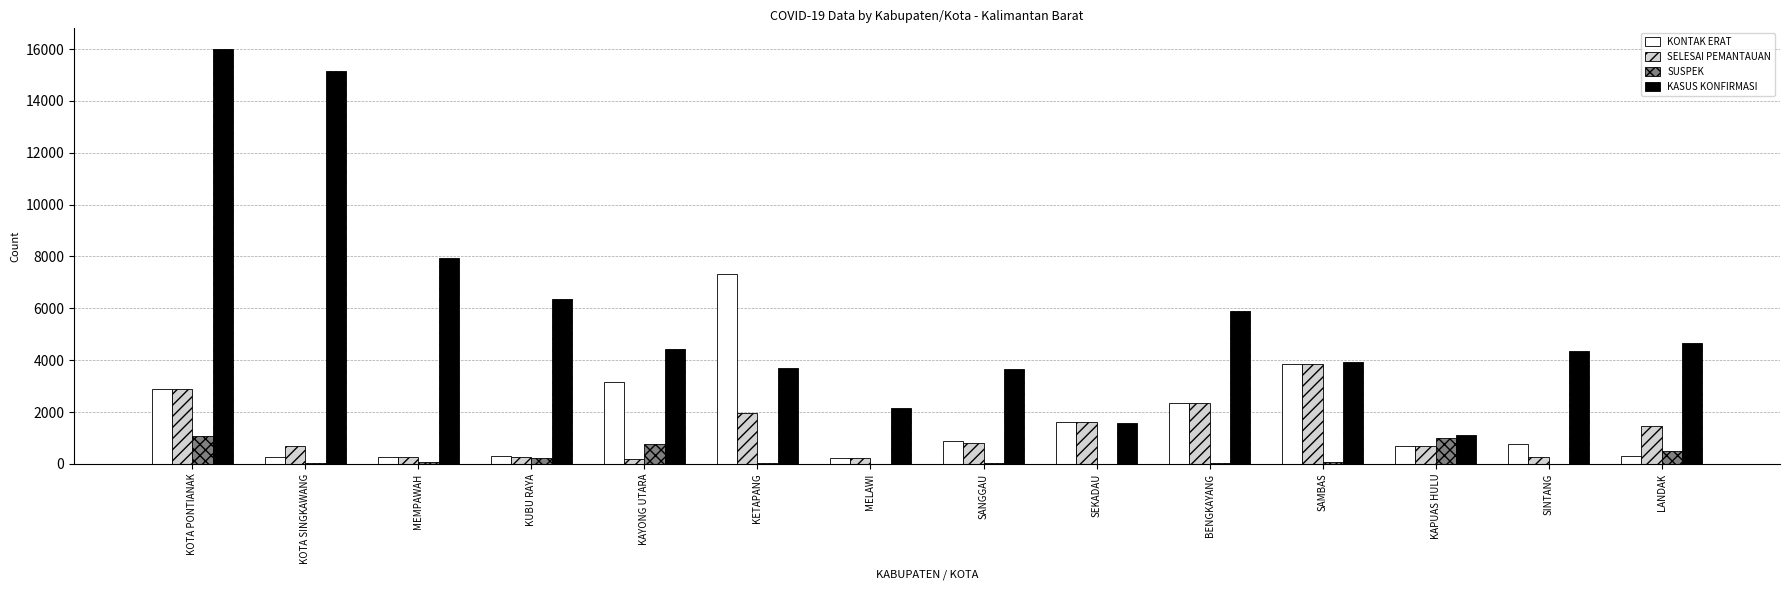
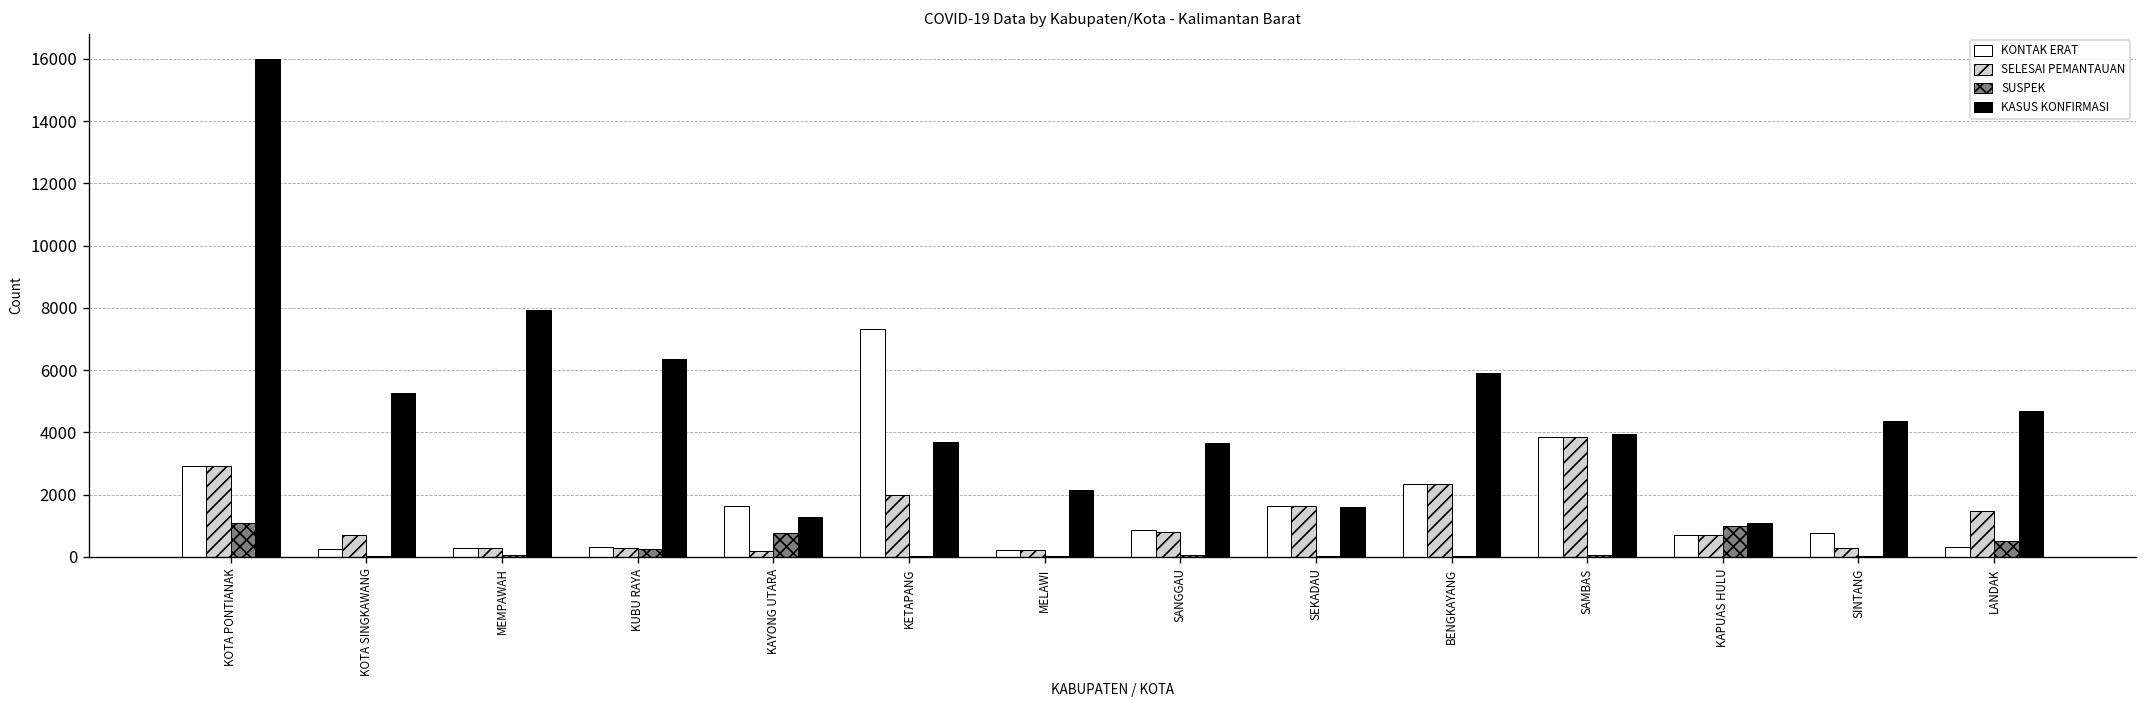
  {
    "KONTAK ERAT": {
      "KOTA PONTIANAK": 2900,
      "KOTA SINGKAWANG": 300,
      "MEMPAWAH": 300,
      "KUBU RAYA": 300,
-     "KAYONG UTARA": 3200,
+     "KAYONG UTARA": 1600,
      "KETAPANG": 7300,
      "MELAWI": 200,
      "SANGGAU": 900,
      "SEKADAU": 1600,
      "BENGKAYANG": 2300,
      "SAMBAS": 3800,
      "KAPUAS HULU": 700,
      "SINTANG": 800,
      "LANDAK": 300
    },
    "SELESAI PEMANTAUAN": {
      "KOTA PONTIANAK": 2900,
      "KOTA SINGKAWANG": 700,
      "MEMPAWAH": 300,
      "KUBU RAYA": 300,
      "KAYONG UTARA": 200,
      "KETAPANG": 2000,
      "MELAWI": 200,
      "SANGGAU": 800,
      "SEKADAU": 1600,
      "BENGKAYANG": 2300,
      "SAMBAS": 3800,
      "KAPUAS HULU": 700,
      "SINTANG": 300,
      "LANDAK": 1500
    },
    "SUSPEK": {
      "KOTA PONTIANAK": 1100,
      "KUBU RAYA": 200,
      "KAYONG UTARA": 800,
      "KAPUAS HULU": 1000,
      "LANDAK": 500
    },
    "KASUS KONFIRMASI": {
      "KOTA PONTIANAK": 16000,
-     "KOTA SINGKAWANG": 15200,
+     "KOTA SINGKAWANG": 5300,
      "MEMPAWAH": 7900,
      "KUBU RAYA": 6300,
-     "KAYONG UTARA": 4400,
+     "KAYONG UTARA": 1300,
      "KETAPANG": 3700,
      "MELAWI": 2100,
      "SANGGAU": 3700,
      "SEKADAU": 1600,
      "BENGKAYANG": 5900,
      "SAMBAS": 3900,
      "KAPUAS HULU": 1100,
      "SINTANG": 4400,
      "LANDAK": 4700
    }
  }
